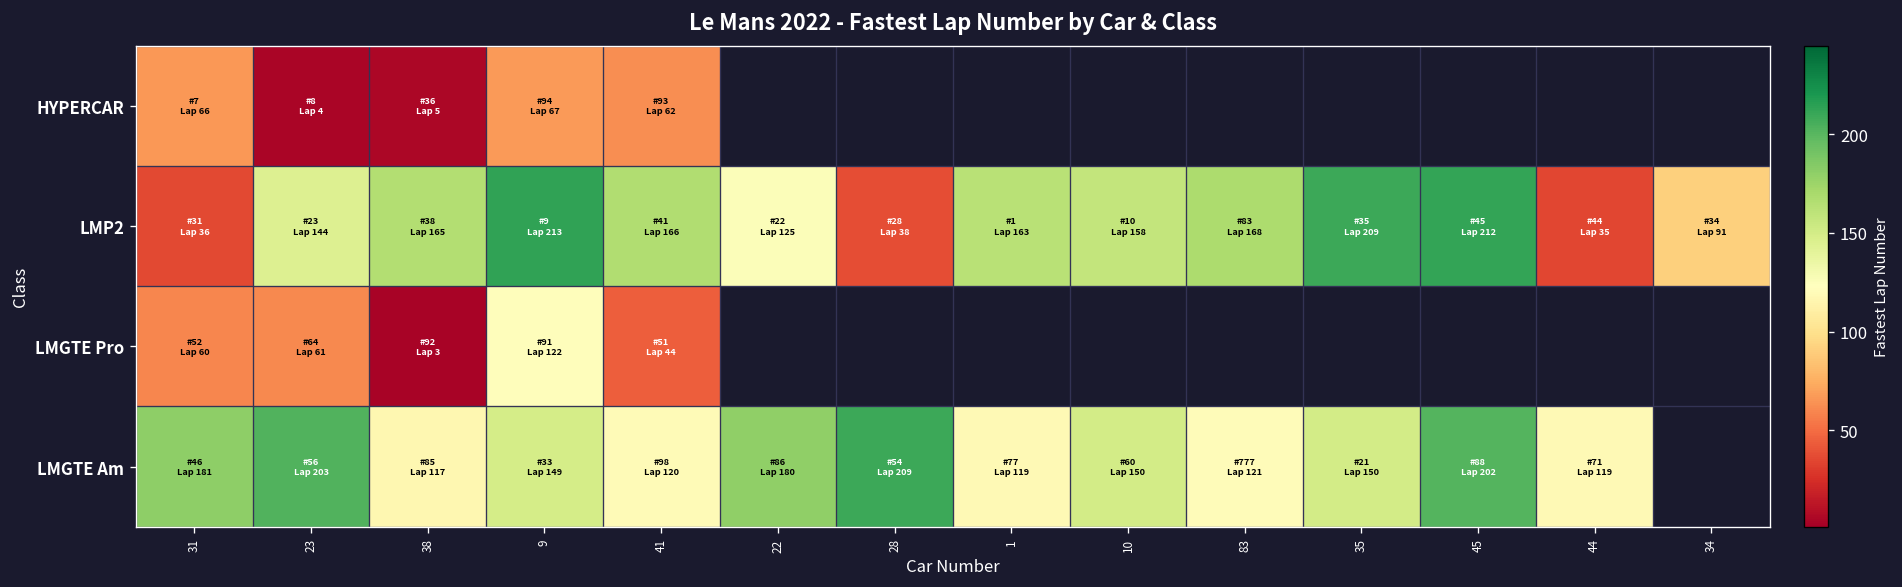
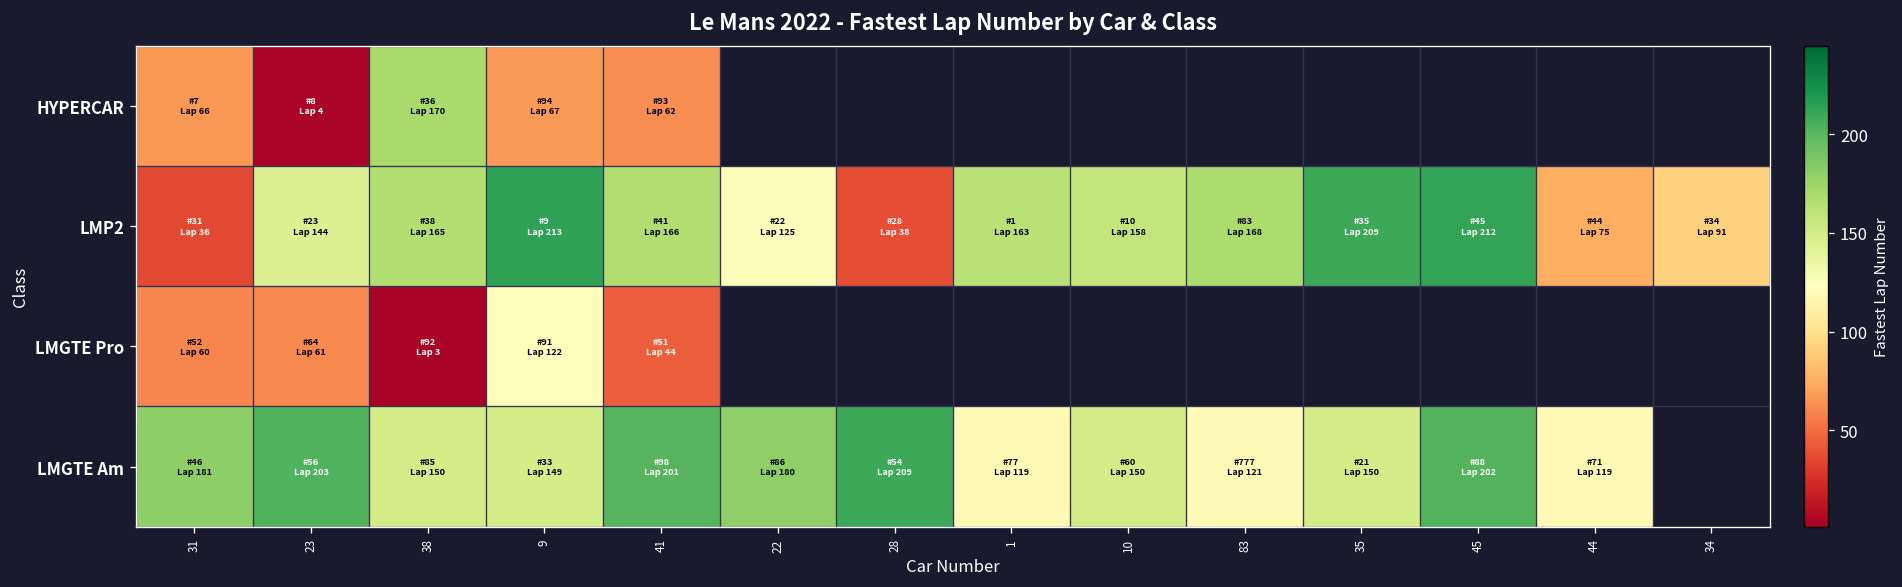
  {
    "HYPERCAR": {
-     "38": 5
+     "38": 170
    },
    "LMP2": {
-     "44": 35
+     "44": 75
    },
    "LMGTE Am": {
-     "38": 117,
-     "41": 120
+     "38": 150,
+     "41": 201
    }
  }
